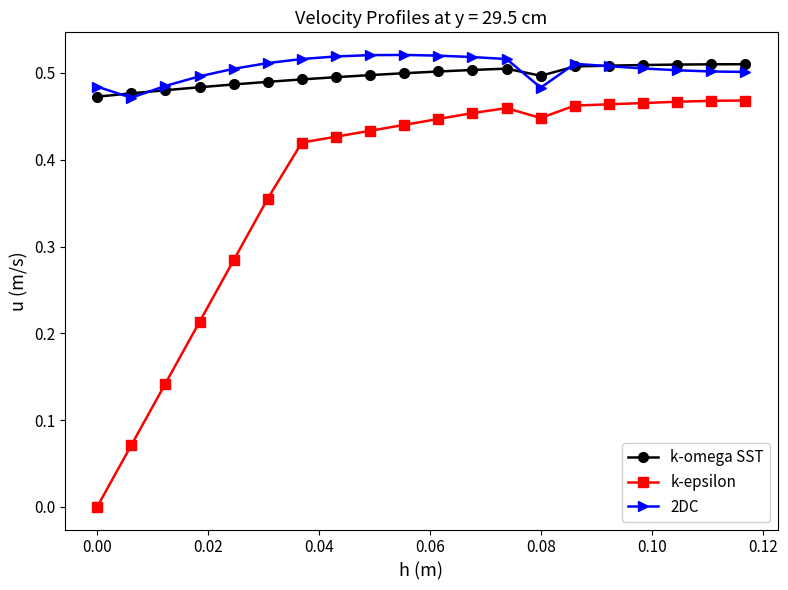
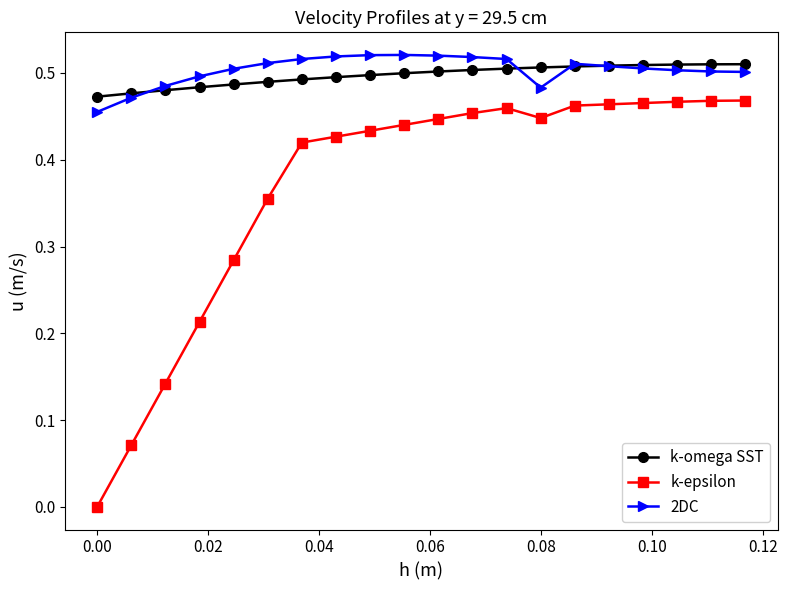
  {
    "k-omega SST": {
      "0.00": 0.47,
-     "0.08": 0.50
+     "0.08": 0.51
    },
    "k-epsilon": {
      "0.00": 0.00,
      "0.08": 0.45
    },
    "2DC": {
-     "0.00": 0.48,
+     "0.00": 0.46,
      "0.08": 0.48
    }
  }
